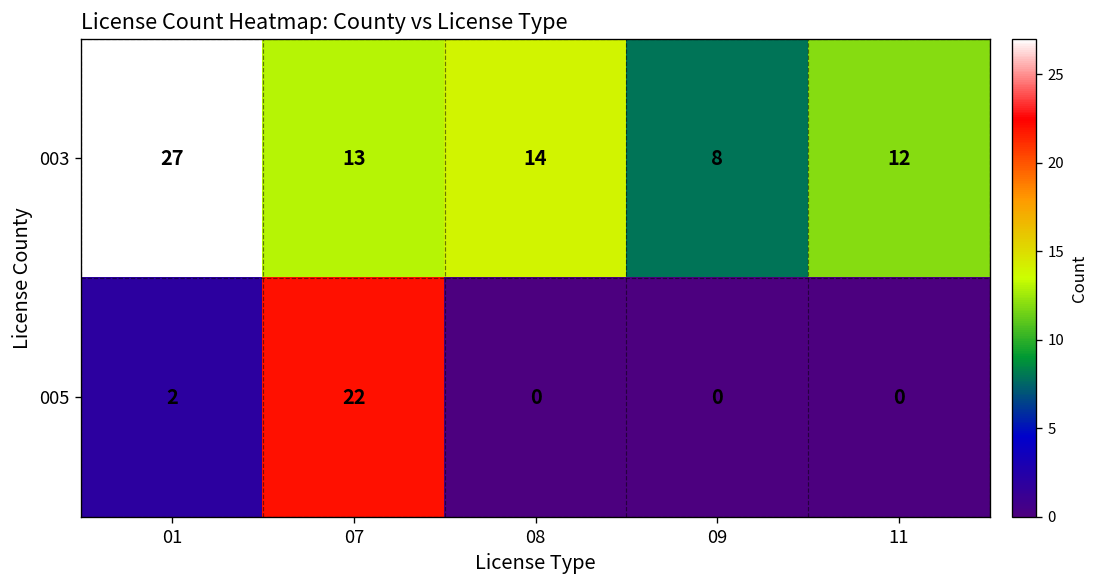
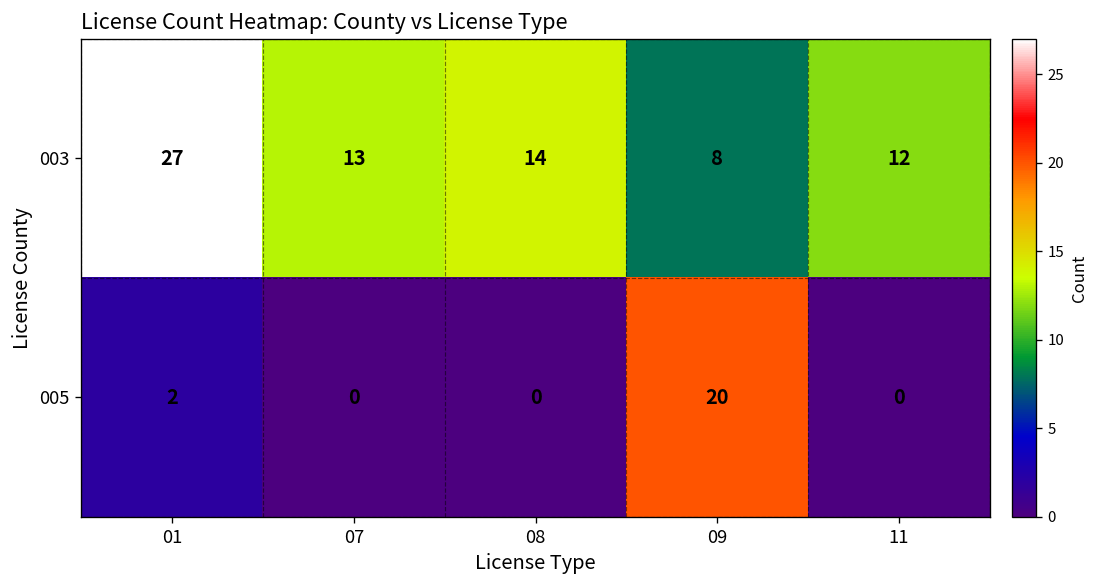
  {
    "003": {
      "01": 27,
      "07": 13,
      "08": 14,
      "09": 8,
      "11": 12
    },
    "005": {
      "01": 2,
-     "07": 22,
+     "07": 0,
      "08": 0,
-     "09": 0,
+     "09": 20,
      "11": 0
    }
  }
